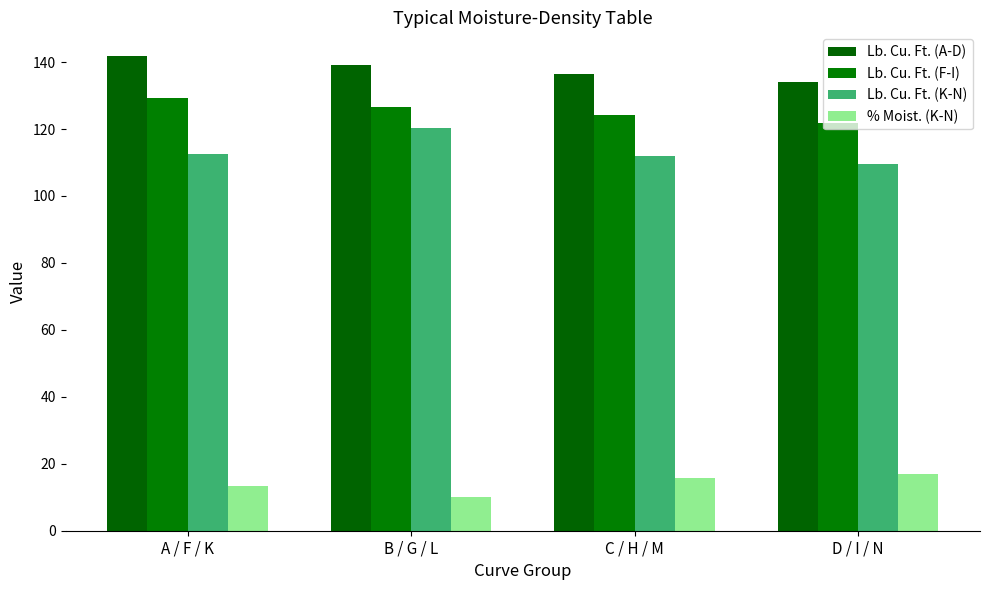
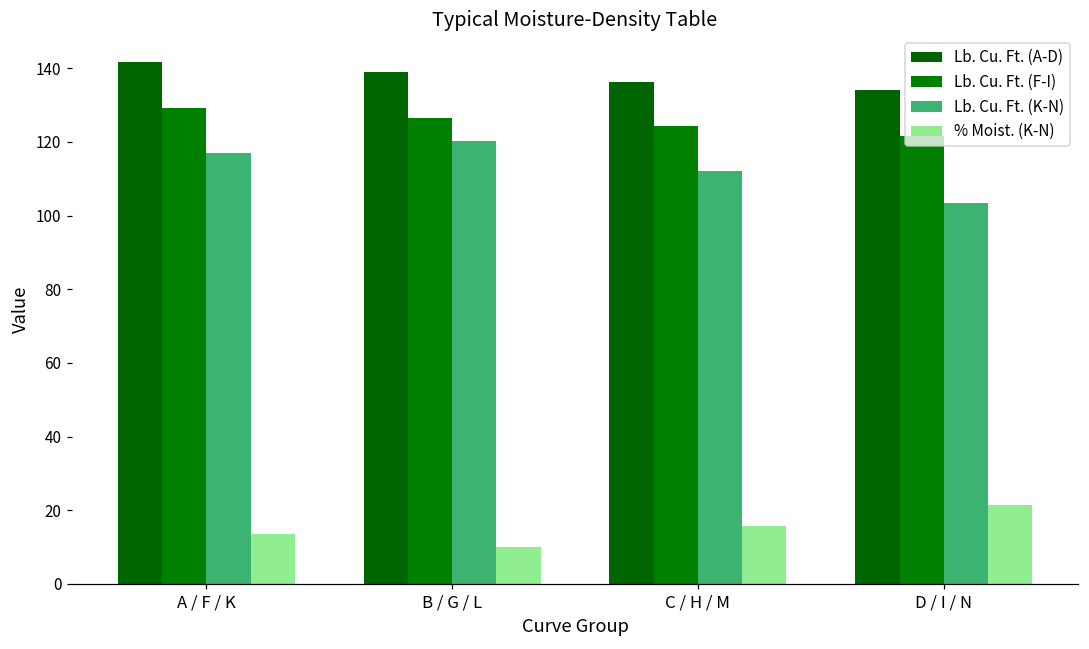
  {
    "Lb. Cu. Ft. (K-N)": {
-     "A / F / K": 113,
+     "A / F / K": 117,
      "B / G / L": 120,
      "C / H / M": 112,
-     "D / I / N": 110
+     "D / I / N": 103
    },
    "% Moist. (K-N)": {
      "A / F / K": 14,
      "B / G / L": 10,
      "C / H / M": 16,
-     "D / I / N": 17
+     "D / I / N": 21
    }
  }
